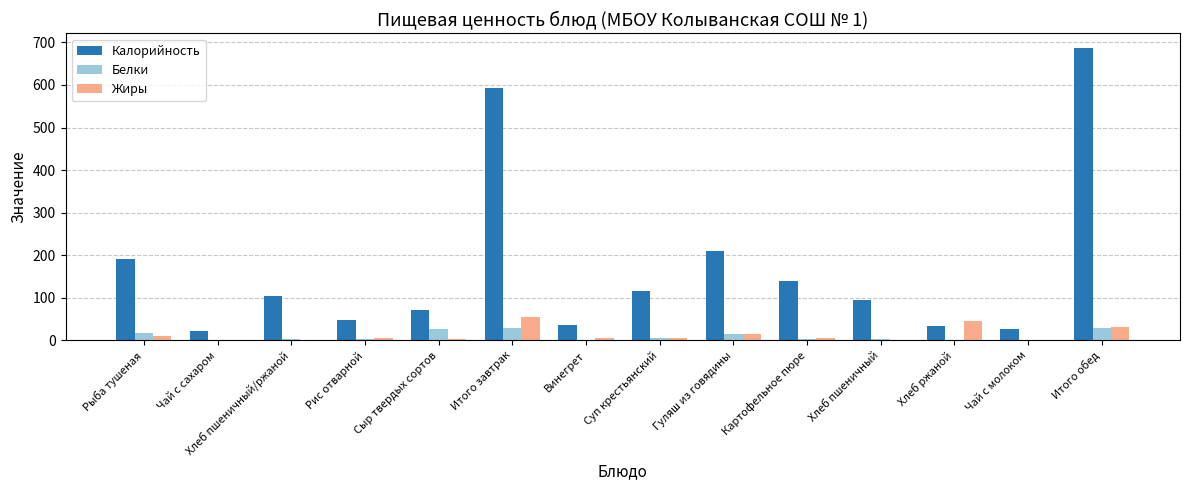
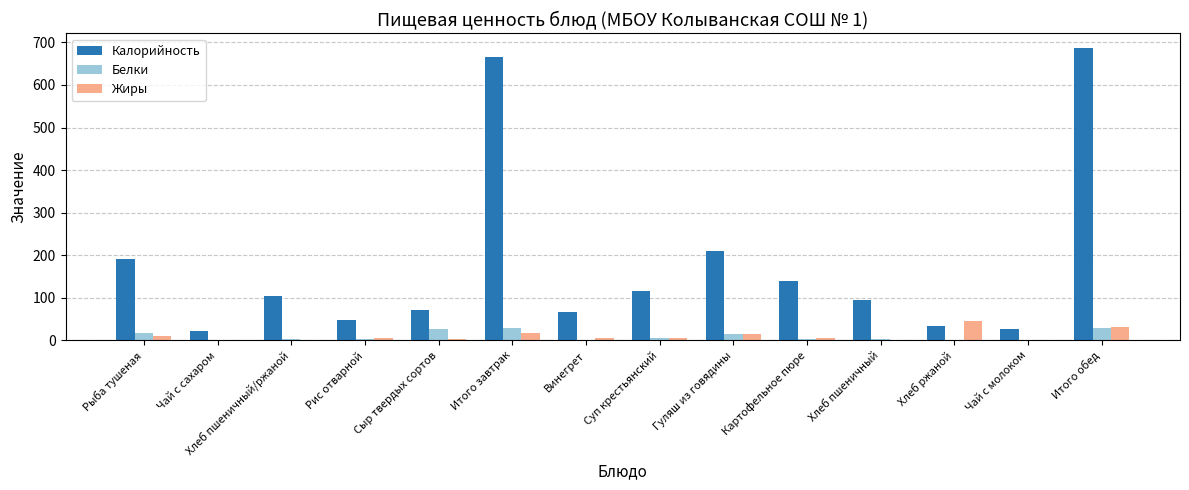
  {
    "Калорийность": {
      "Рыба тушеная": 190,
      "Чай с сахаром": 20,
      "Хлеб пшеничный/ржаной": 100,
      "Рис отварной": 50,
      "Сыр твердых сортов": 70,
-     "Итого завтрак": 590,
-     "Винегрет": 40,
+     "Итого завтрак": 670,
+     "Винегрет": 70,
      "Суп крестьянский": 120,
      "Гуляш из говядины": 210,
      "Картофельное пюре": 140,
      "Хлеб пшеничный": 90,
      "Хлеб ржаной": 30,
      "Чай с молоком": 30,
      "Итого обед": 690
    },
    "Белки": {
      "Рыба тушеная": 20,
      "Сыр твердых сортов": 30,
      "Итого завтрак": 30,
      "Гуляш из говядины": 20,
      "Итого обед": 30
    },
    "Жиры": {
      "Рыба тушеная": 10,
      "Чай с сахаром": 0,
-     "Итого завтрак": 50,
+     "Итого завтрак": 20,
      "Гуляш из говядины": 10,
      "Хлеб ржаной": 50,
      "Чай с молоком": 0,
      "Итого обед": 30
    }
  }
